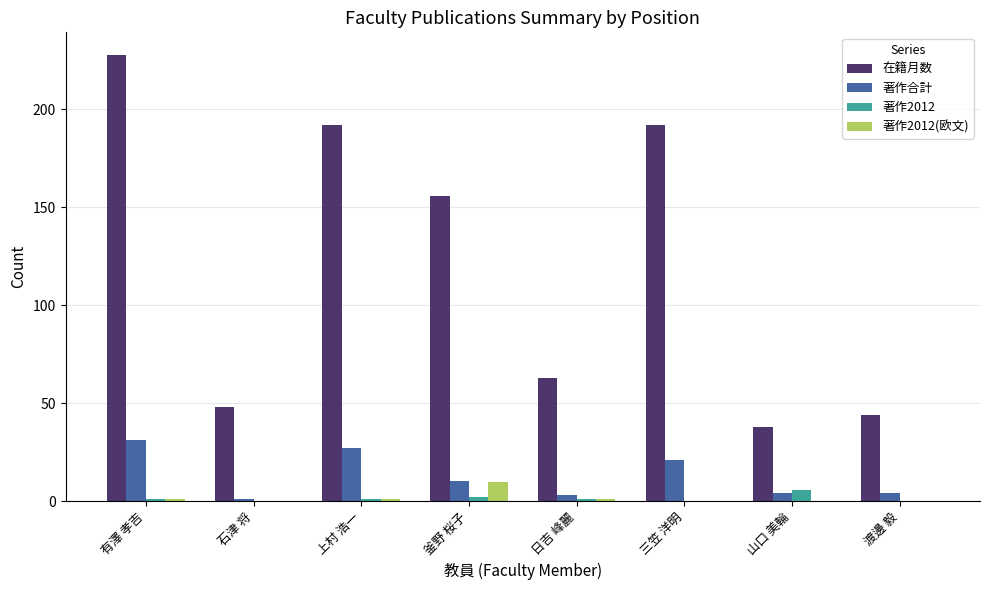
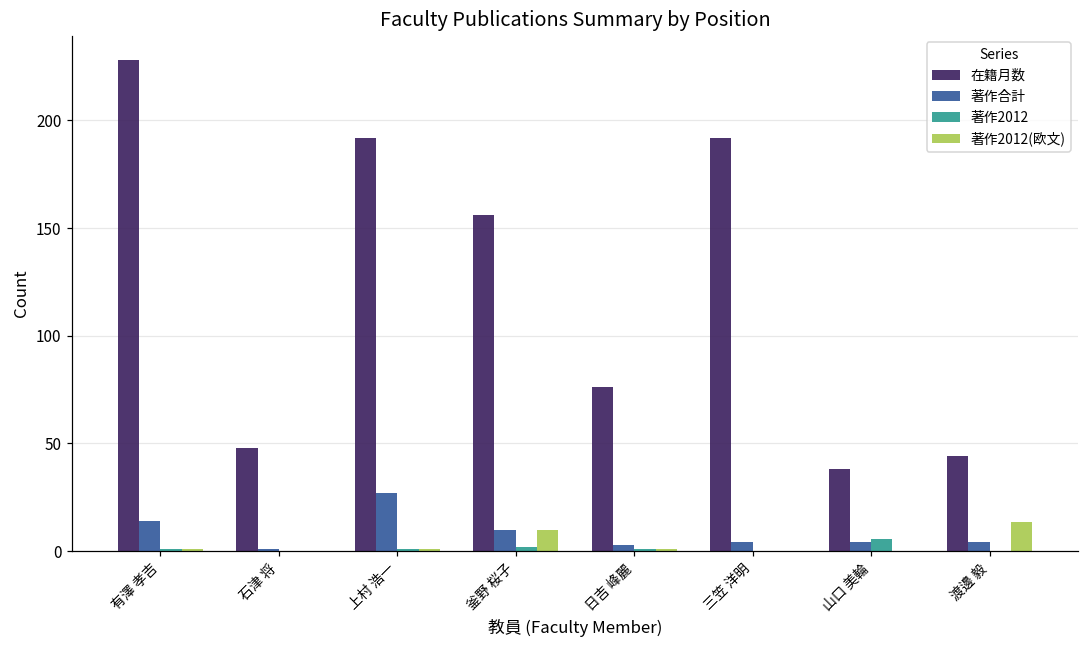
  {
    "在籍月数": {
      "有澤 孝吉": 228,
      "石津 将": 48,
      "上村 浩一": 192,
      "釜野 桜子": 156,
-     "日吉 峰麗": 63,
+     "日吉 峰麗": 76,
      "三笠 洋明": 192,
      "山口 美輪": 38,
      "渡邊 毅": 44
    },
    "著作合計": {
-     "有澤 孝吉": 31,
+     "有澤 孝吉": 14,
      "上村 浩一": 27,
      "釜野 桜子": 10,
      "日吉 峰麗": 3,
-     "三笠 洋明": 21,
+     "三笠 洋明": 4,
      "山口 美輪": 4,
      "渡邊 毅": 4
    },
    "著作2012": {
      "石津 将": 0,
      "釜野 桜子": 2,
      "三笠 洋明": 0,
      "山口 美輪": 6,
      "渡邊 毅": 0
    },
    "著作2012(欧文)": {
      "石津 将": 0,
      "釜野 桜子": 10,
      "三笠 洋明": 0,
      "山口 美輪": 0,
-     "渡邊 毅": 0
+     "渡邊 毅": 13
    }
  }
